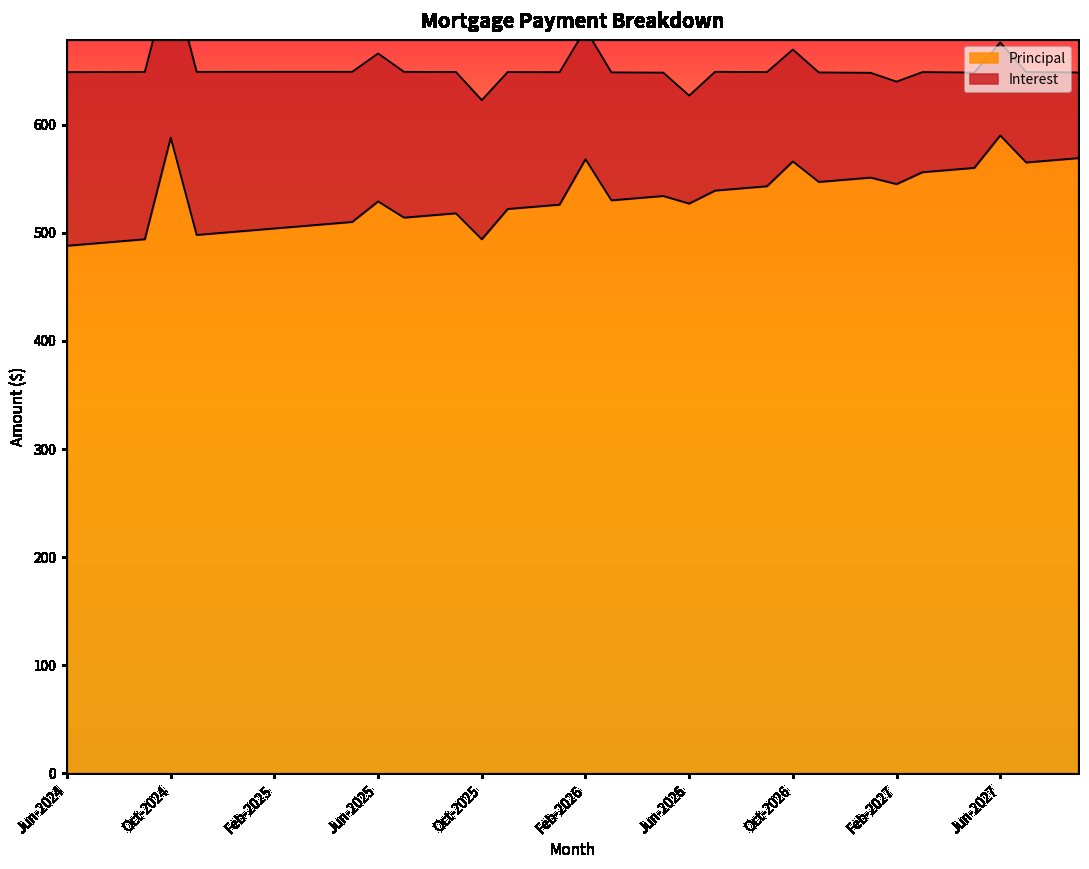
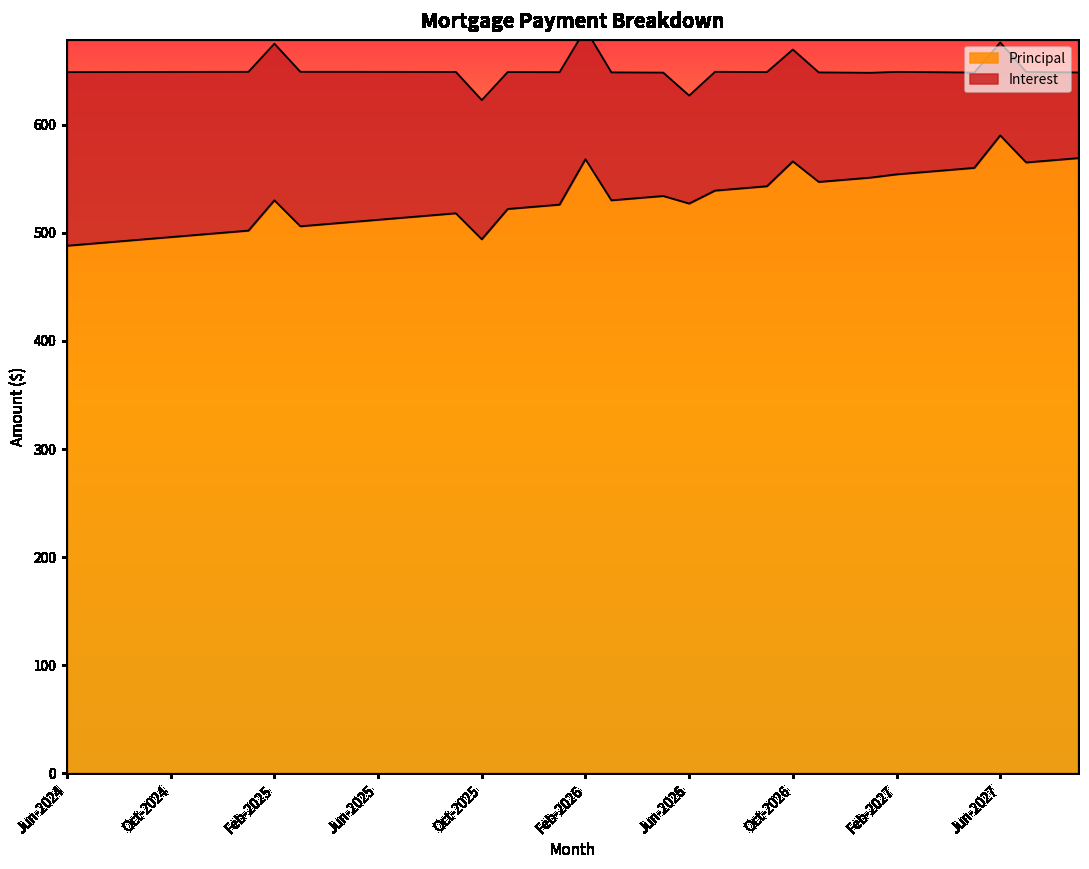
  {
    "Principal": {
      "Jun-2024": 490,
-     "Oct-2024": 590,
-     "Feb-2025": 500,
-     "Jun-2025": 530,
+     "Oct-2024": 500,
+     "Feb-2025": 530,
+     "Jun-2025": 510,
      "Oct-2025": 490,
      "Feb-2026": 570,
      "Jun-2026": 530,
      "Oct-2026": 570,
-     "Feb-2027": 545,
+     "Feb-2027": 554,
      "Jun-2027": 590
    },
    "Interest": {
      "Jun-2024": 160,
      "Feb-2025": 140,
      "Jun-2025": 140,
      "Oct-2025": 130,
      "Jun-2026": 100,
      "Oct-2026": 100,
      "Feb-2027": 90,
      "Jun-2027": 90
    }
  }
